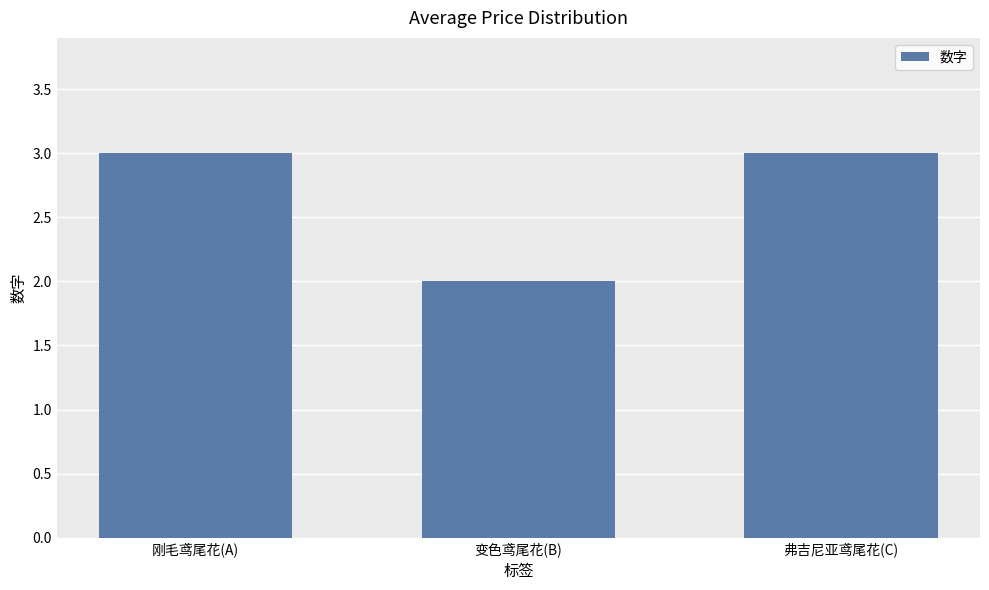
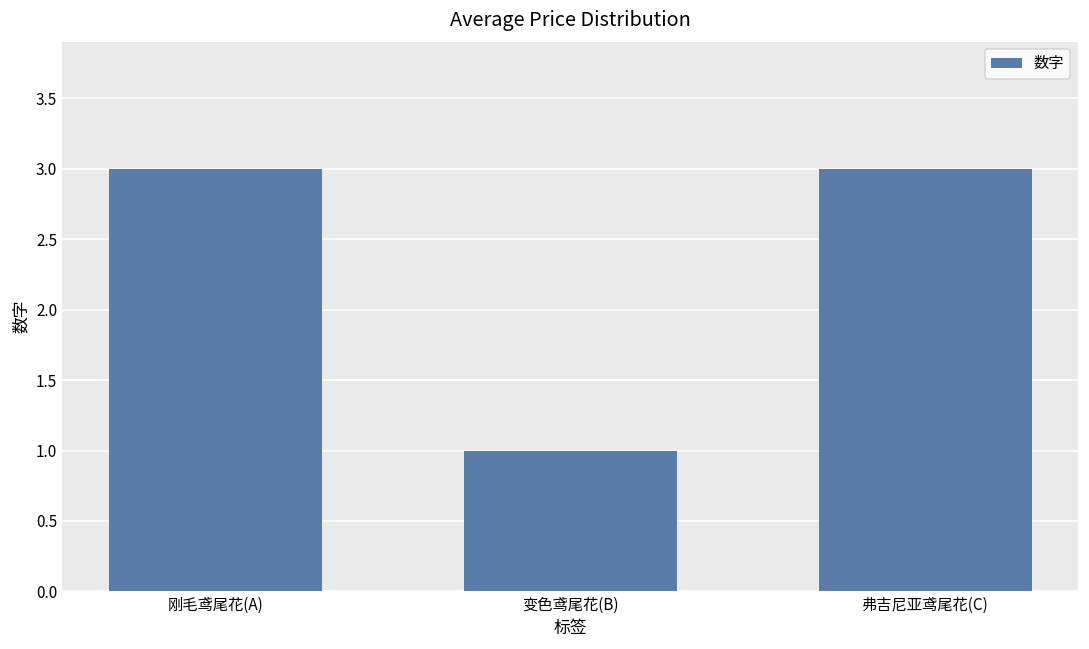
  {
    "刚毛鸢尾花(A)": 3,
-   "变色鸢尾花(B)": 2,
+   "变色鸢尾花(B)": 1,
    "弗吉尼亚鸢尾花(C)": 3
  }
